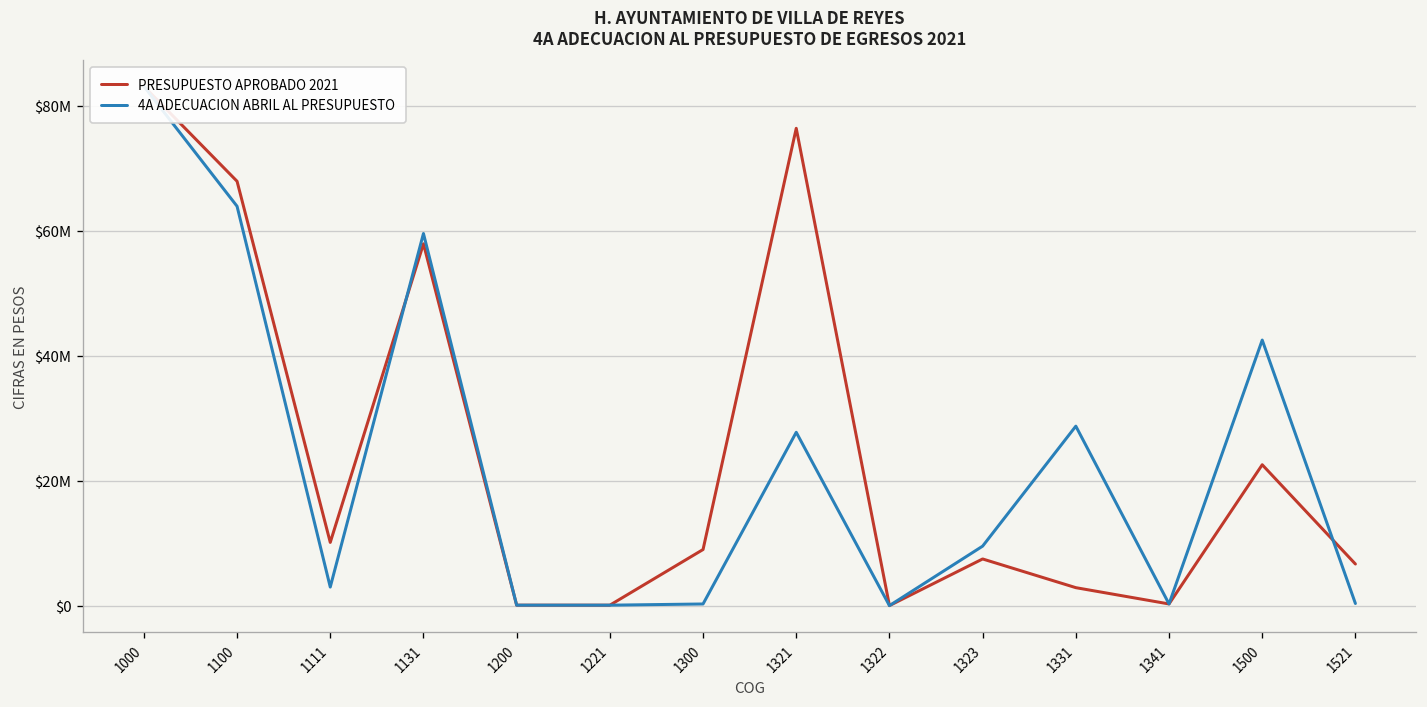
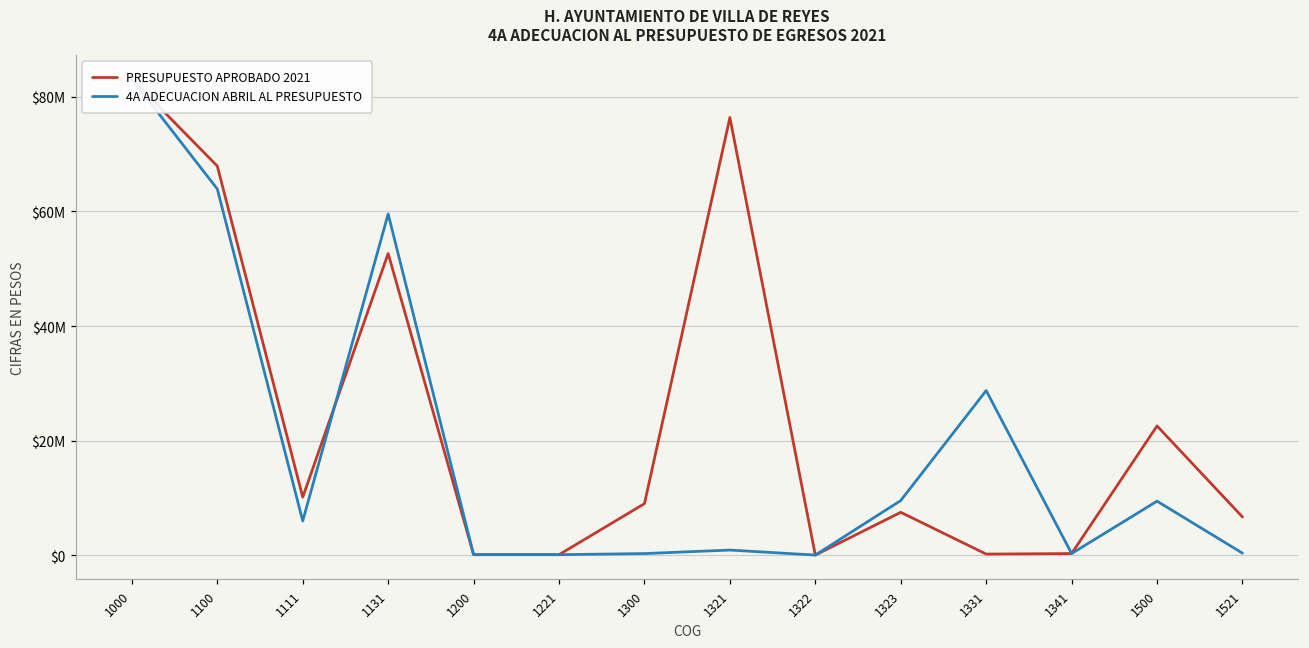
  {
    "PRESUPUESTO APROBADO 2021": {
      "1100": "$68000000",
      "1111": "$10000000",
-     "1131": "$58000000",
+     "1131": "$53000000",
      "1300": "$9000000",
      "1321": "$76000000",
      "1323": "$8000000",
-     "1331": "$3000000",
+     "1331": "$0",
      "1500": "$23000000",
      "1521": "$7000000"
    },
    "4A ADECUACION ABRIL AL PRESUPUESTO": {
      "1100": "$64000000",
-     "1111": "$3000000",
+     "1111": "$6000000",
      "1131": "$60000000",
      "1300": "$0",
-     "1321": "$28000000",
+     "1321": "$1000000",
      "1323": "$10000000",
      "1331": "$29000000",
-     "1500": "$43000000",
+     "1500": "$9000000",
      "1521": "$0"
    }
  }
